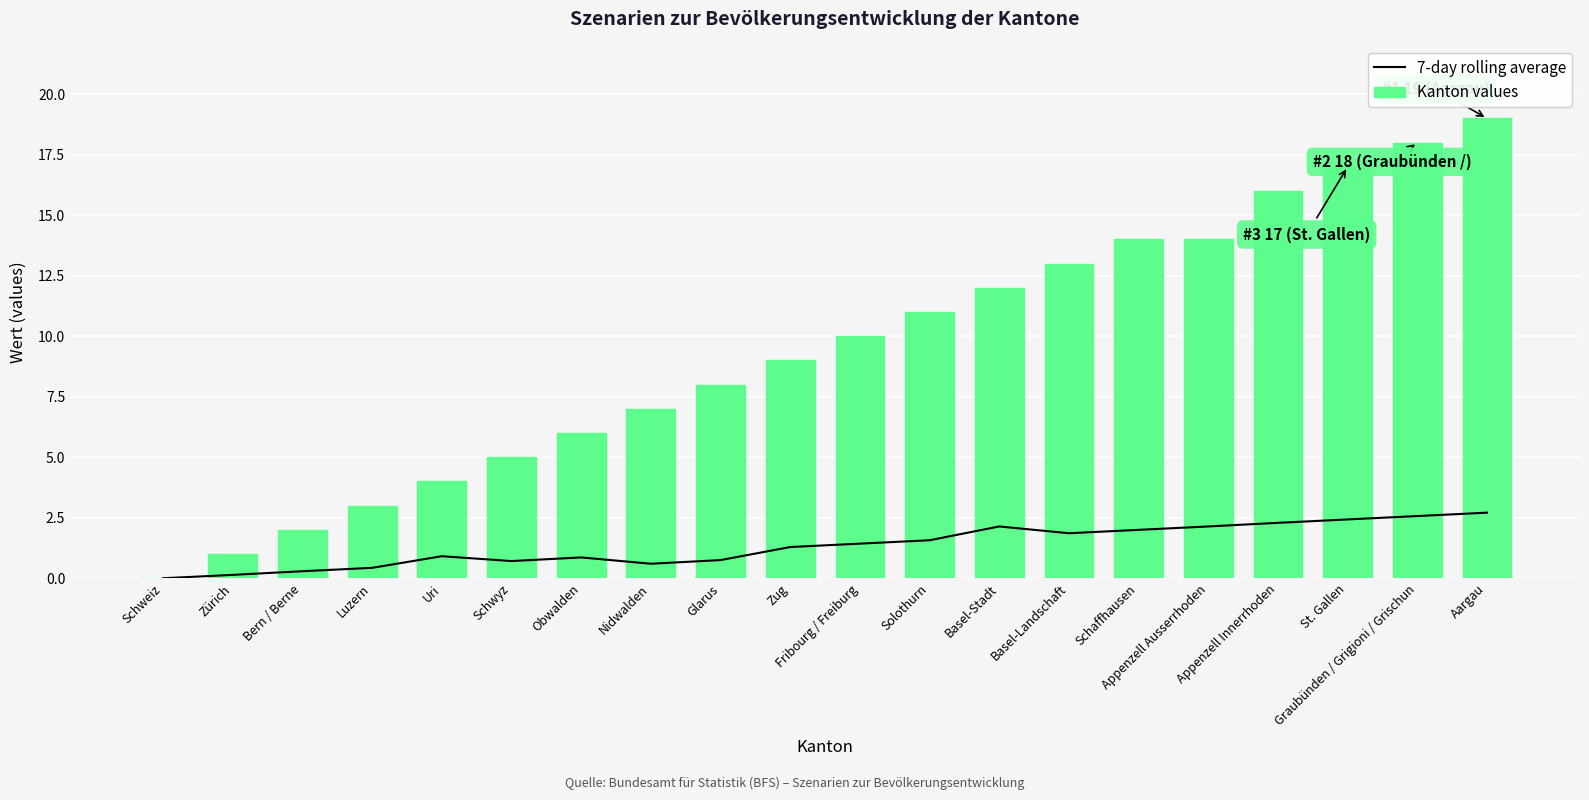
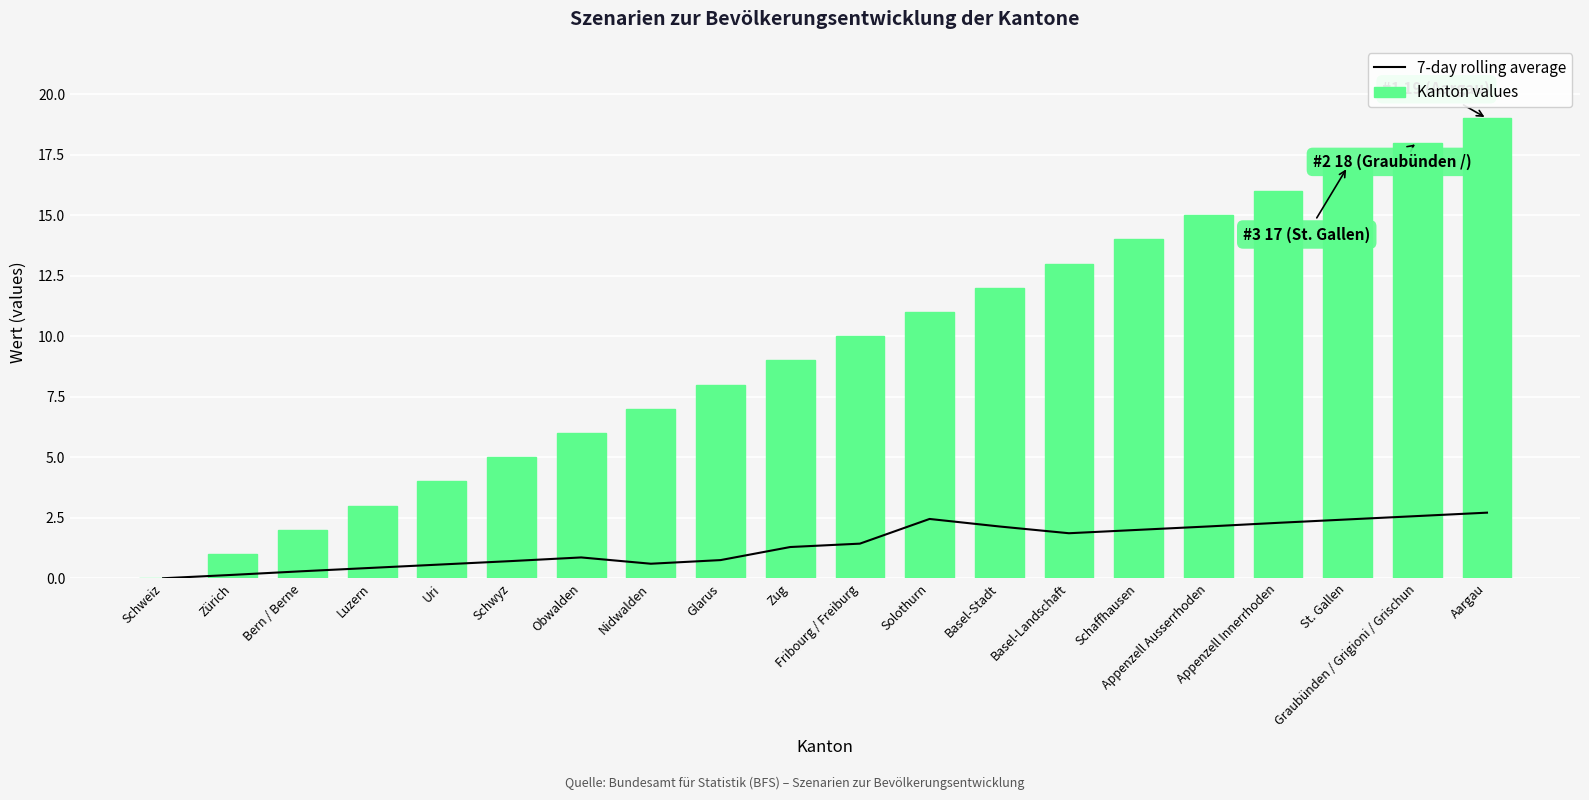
  {
    "7-day rolling average": {
      "Schweiz": 0.0,
      "Zürich": 0.1,
      "Bern / Berne": 0.3,
      "Luzern": 0.4,
-     "Uri": 0.9,
+     "Uri": 0.6,
      "Schwyz": 0.7,
      "Obwalden": 0.9,
      "Nidwalden": 0.6,
      "Glarus": 0.8,
      "Zug": 1.3,
      "Fribourg / Freiburg": 1.4,
-     "Solothurn": 1.6,
+     "Solothurn": 2.5,
      "Basel-Stadt": 2.1,
      "Basel-Landschaft": 1.9,
      "Schaffhausen": 2.0,
      "Appenzell Ausserrhoden": 2.1,
      "Appenzell Innerrhoden": 2.3,
      "St. Gallen": 2.4,
      "Graubünden / Grigioni / Grischun": 2.6,
      "Aargau": 2.7
    },
    "Kanton values": {
      "Schweiz": 0,
      "Zürich": 1,
      "Bern / Berne": 2,
      "Luzern": 3,
      "Uri": 4,
      "Schwyz": 5,
      "Obwalden": 6,
      "Nidwalden": 7,
      "Glarus": 8,
      "Zug": 9,
      "Fribourg / Freiburg": 10,
      "Solothurn": 11,
      "Basel-Stadt": 12,
      "Basel-Landschaft": 13,
      "Schaffhausen": 14,
-     "Appenzell Ausserrhoden": 14
+     "Appenzell Ausserrhoden": 15
    }
  }
